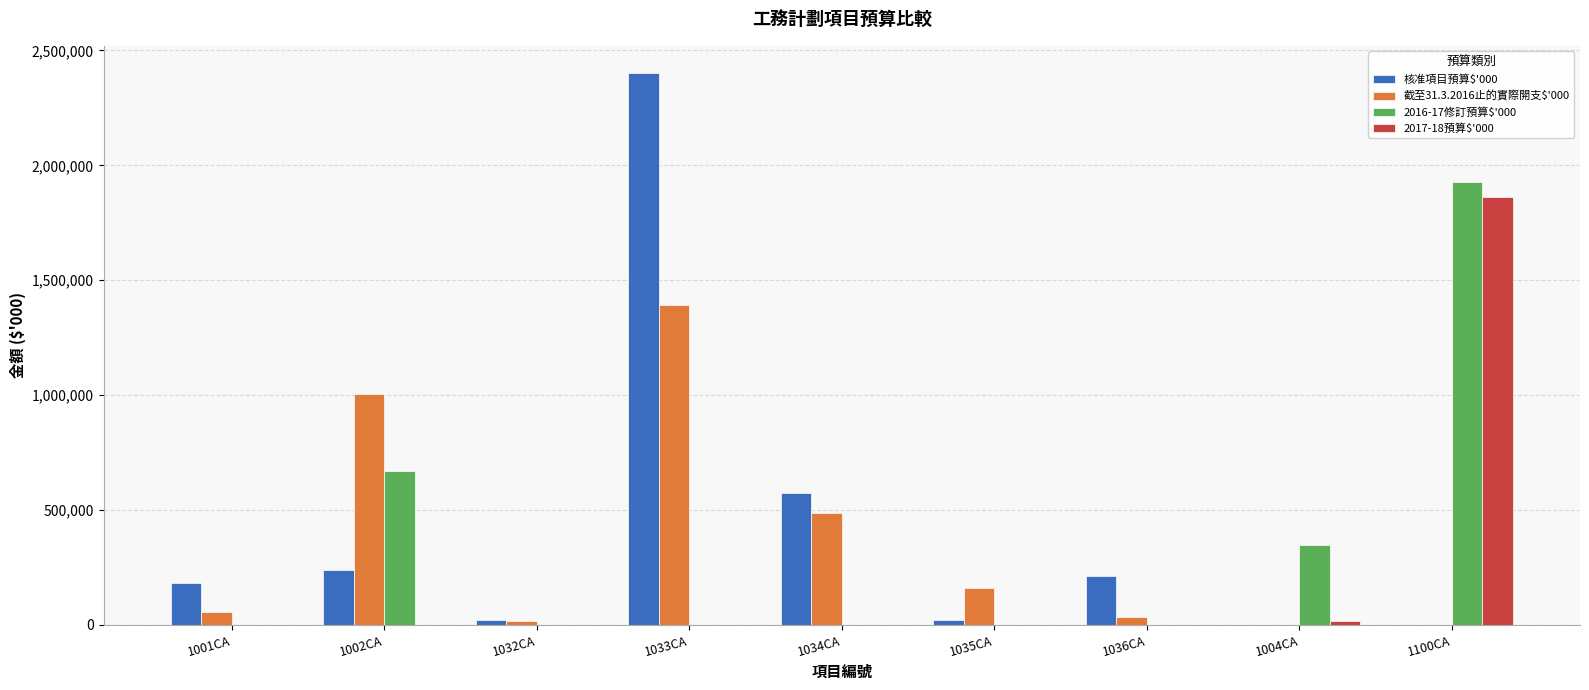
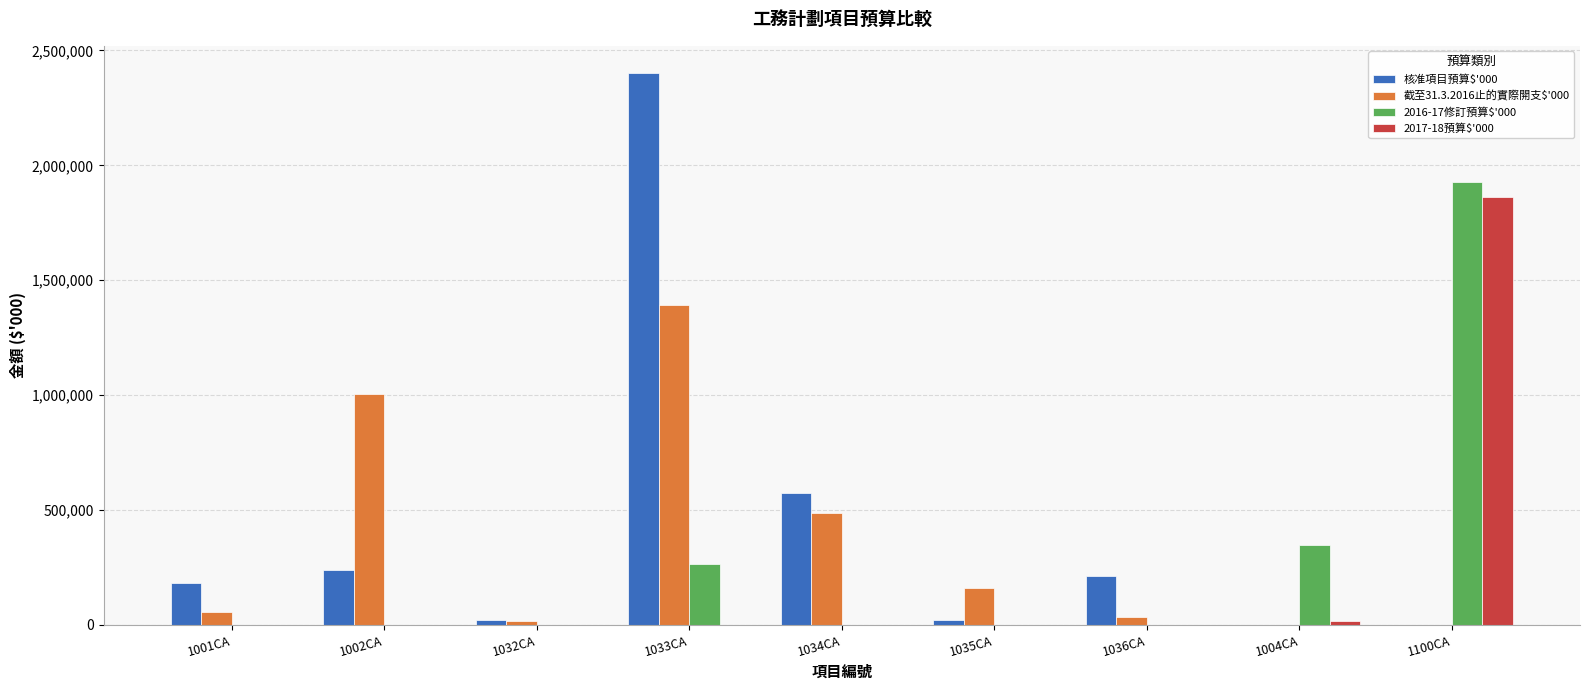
  {
    "核准項目預算$'000": {
      "1001CA": "180,000",
      "1002CA": "240,000",
      "1032CA": "20,000",
      "1033CA": "2,400,000",
      "1034CA": "570,000",
      "1035CA": "20,000",
      "1036CA": "210,000",
      "1004CA": "0",
      "1100CA": "0"
    },
    "截至31.3.2016止的實際開支$'000": {
      "1001CA": "60,000",
      "1002CA": "1,010,000",
      "1032CA": "20,000",
      "1033CA": "1,390,000",
      "1034CA": "490,000",
      "1035CA": "160,000",
      "1036CA": "30,000",
      "1004CA": "0",
      "1100CA": "0"
    },
    "2016-17修訂預算$'000": {
-     "1002CA": "670,000",
-     "1033CA": "0",
+     "1002CA": "0",
+     "1033CA": "270,000",
      "1004CA": "350,000",
      "1100CA": "1,930,000"
    },
    "2017-18預算$'000": {
      "1004CA": "20,000",
      "1100CA": "1,860,000"
    }
  }
